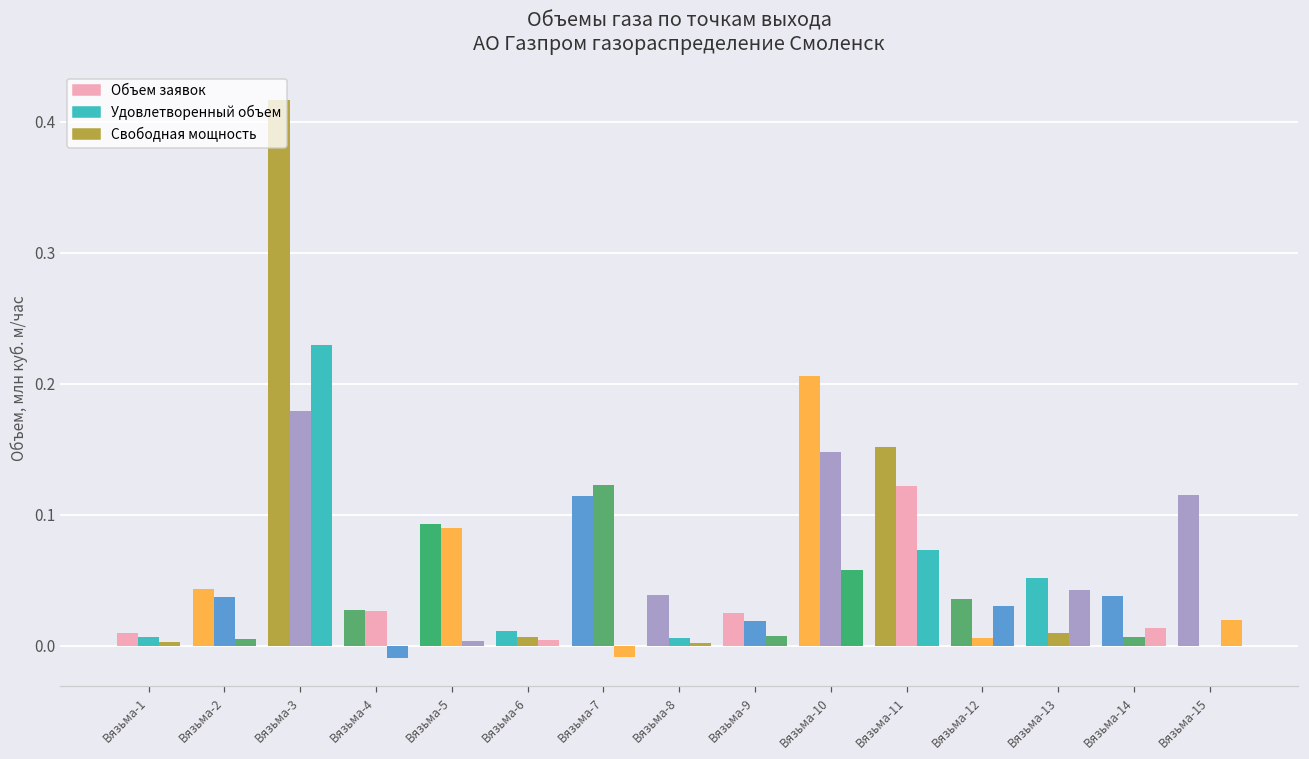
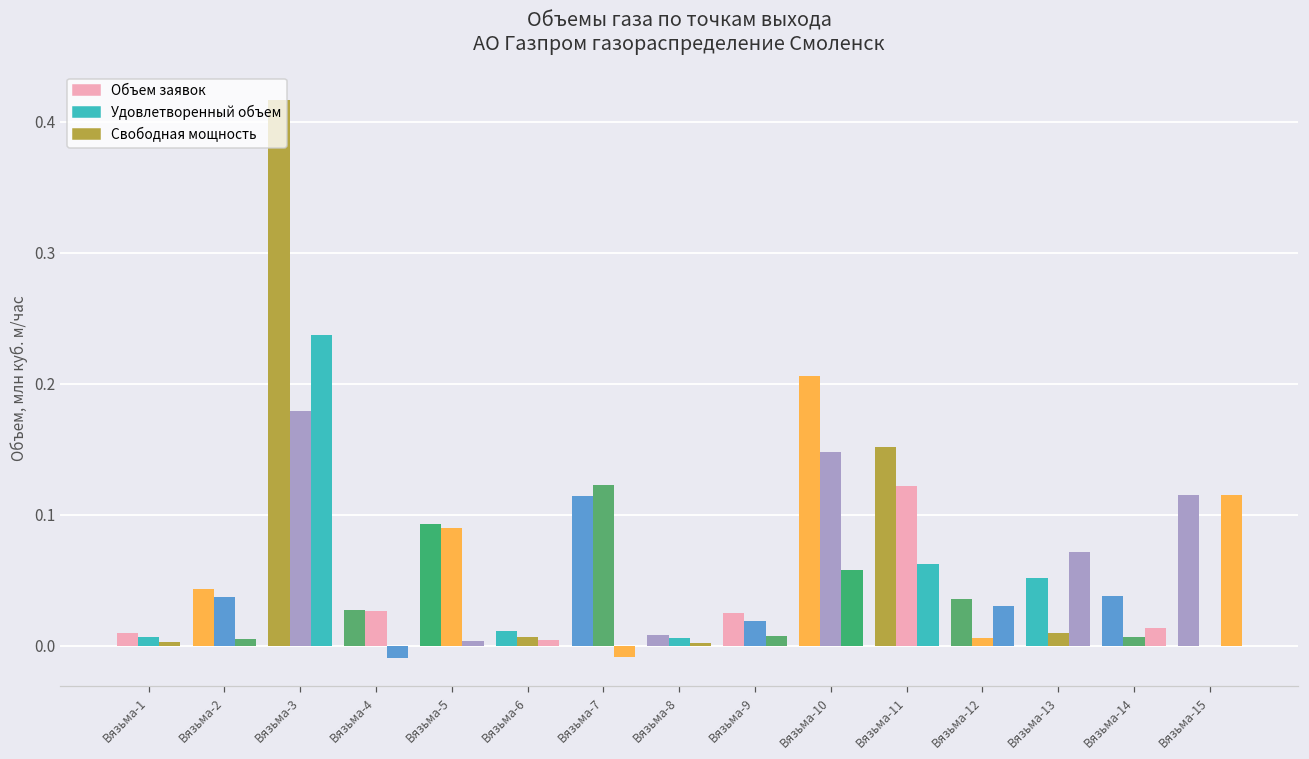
  {
    "Объем заявок": {
      "Вязьма-1": 0.010,
      "Вязьма-2": 0.043,
      "Вязьма-4": 0.027,
      "Вязьма-5": 0.093,
      "Вязьма-6": 0.011,
      "Вязьма-7": 0.114,
-     "Вязьма-8": 0.039,
+     "Вязьма-8": 0.008,
      "Вязьма-9": 0.025,
      "Вязьма-10": 0.206,
      "Вязьма-11": 0.152,
      "Вязьма-12": 0.036,
      "Вязьма-13": 0.052,
      "Вязьма-14": 0.038,
      "Вязьма-15": 0.115
    },
    "Удовлетворенный объем": {
      "Вязьма-1": 0.007,
      "Вязьма-2": 0.037,
      "Вязьма-3": 0.179,
      "Вязьма-4": 0.027,
      "Вязьма-5": 0.090,
      "Вязьма-6": 0.007,
      "Вязьма-7": 0.122,
      "Вязьма-8": 0.006,
      "Вязьма-9": 0.019,
      "Вязьма-10": 0.148,
      "Вязьма-11": 0.122,
      "Вязьма-12": 0.006,
      "Вязьма-13": 0.010,
      "Вязьма-14": 0.006,
      "Вязьма-15": 0.000
    },
    "Свободная мощность": {
      "Вязьма-1": 0.003,
      "Вязьма-2": 0.006,
-     "Вязьма-3": 0.229,
+     "Вязьма-3": 0.238,
      "Вязьма-4": -0.009,
      "Вязьма-5": 0.003,
      "Вязьма-6": 0.004,
      "Вязьма-7": -0.008,
      "Вязьма-8": 0.002,
      "Вязьма-9": 0.008,
      "Вязьма-10": 0.058,
-     "Вязьма-11": 0.073,
+     "Вязьма-11": 0.063,
      "Вязьма-12": 0.030,
-     "Вязьма-13": 0.042,
+     "Вязьма-13": 0.072,
      "Вязьма-14": 0.014,
-     "Вязьма-15": 0.020
+     "Вязьма-15": 0.115
    }
  }
